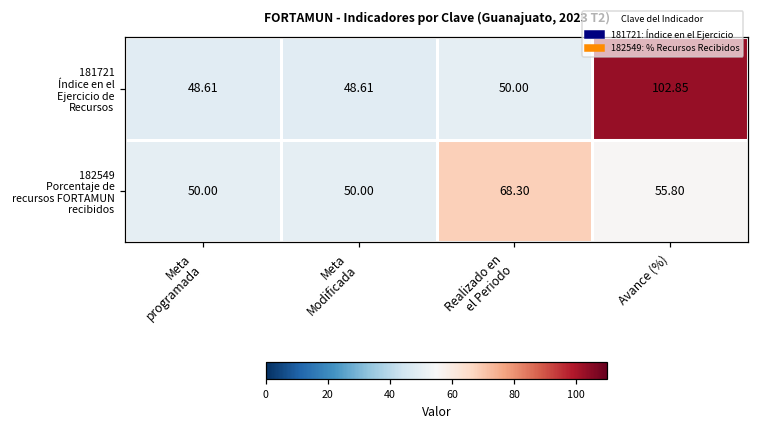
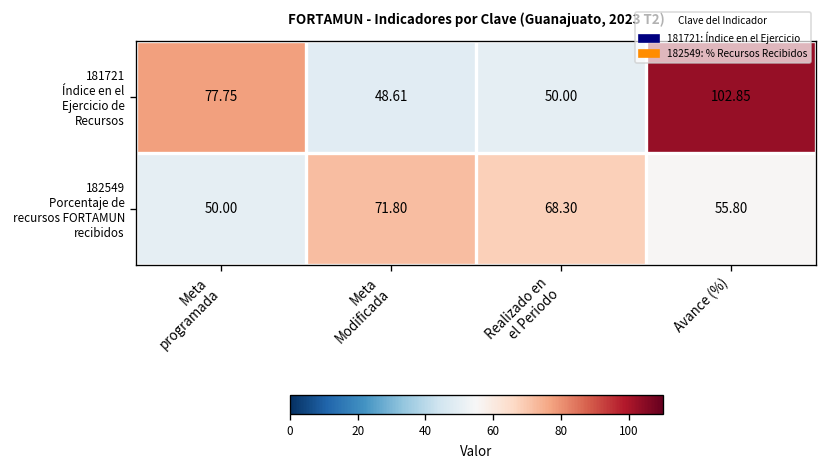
  {
    "181721 Índice en el Ejercicio de Recursos": {
-     "Meta programada": 48.61,
+     "Meta programada": 77.75,
      "Meta Modificada": 48.61,
      "Realizado en el Periodo": 50.00,
      "Avance (%)": 102.85
    },
    "182549 Porcentaje de recursos FORTAMUN recibidos": {
      "Meta programada": 50.00,
-     "Meta Modificada": 50.00,
+     "Meta Modificada": 71.80,
      "Realizado en el Periodo": 68.30,
      "Avance (%)": 55.80
    }
  }
